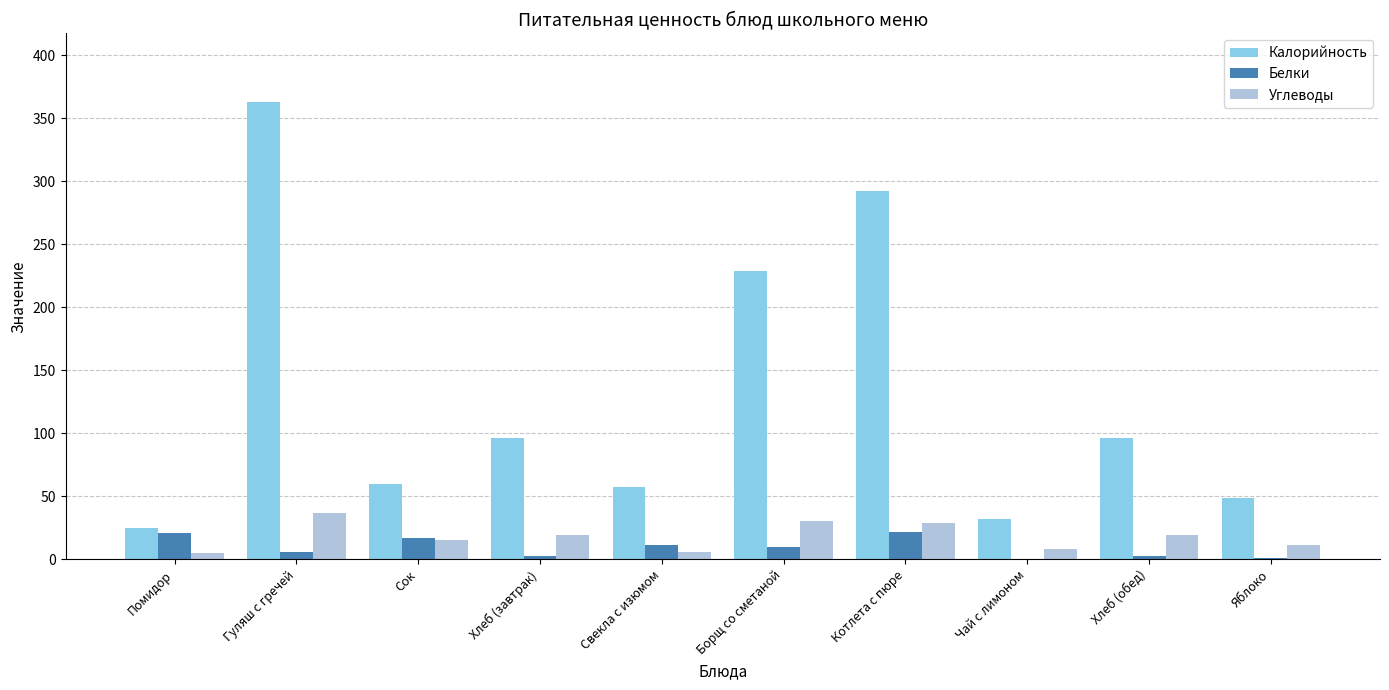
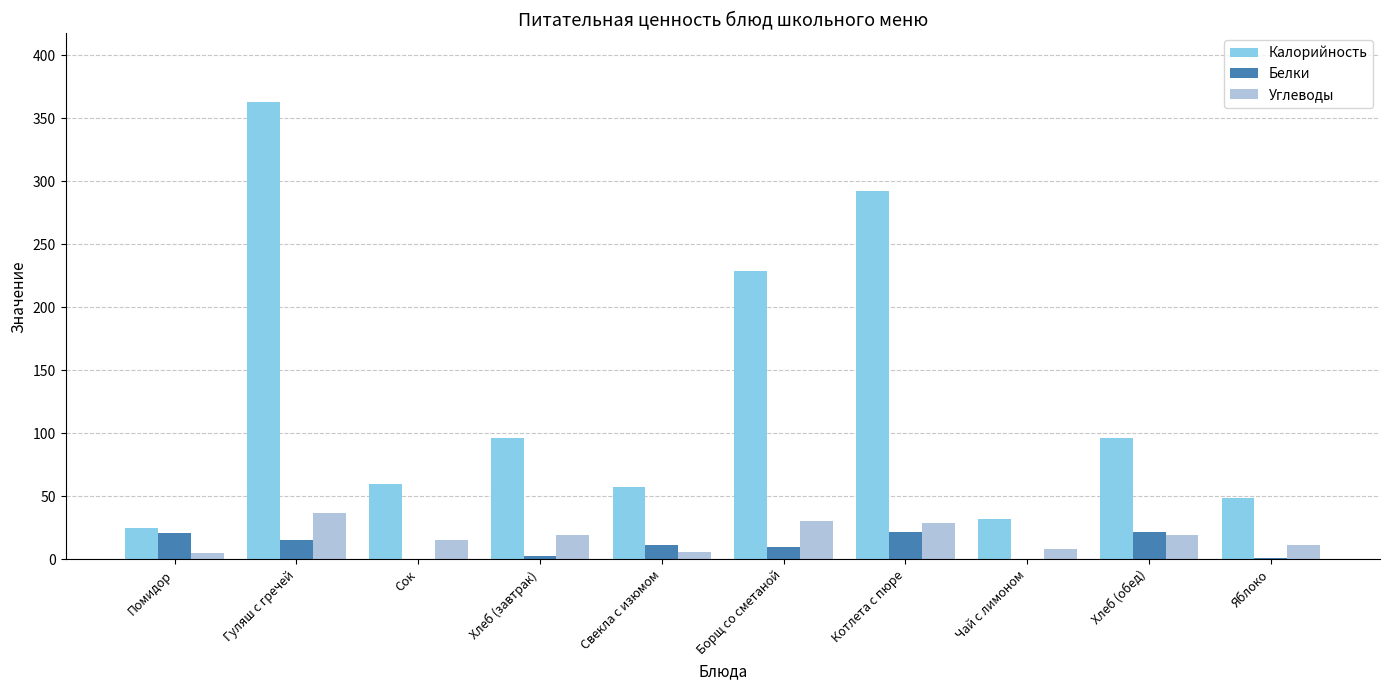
  {
    "Белки": {
      "Помидор": 21,
-     "Гуляш с гречей": 6,
-     "Сок": 17,
+     "Гуляш с гречей": 15,
+     "Сок": 0,
      "Хлеб (завтрак)": 3,
      "Свекла с изюмом": 12,
      "Борщ со сметаной": 10,
      "Котлета с пюре": 22,
-     "Хлеб (обед)": 3
+     "Хлеб (обед)": 21
    }
  }
